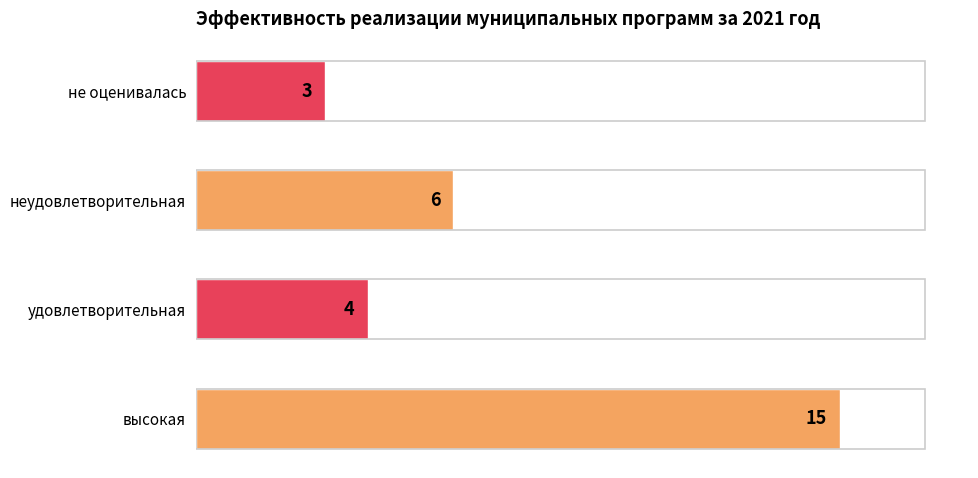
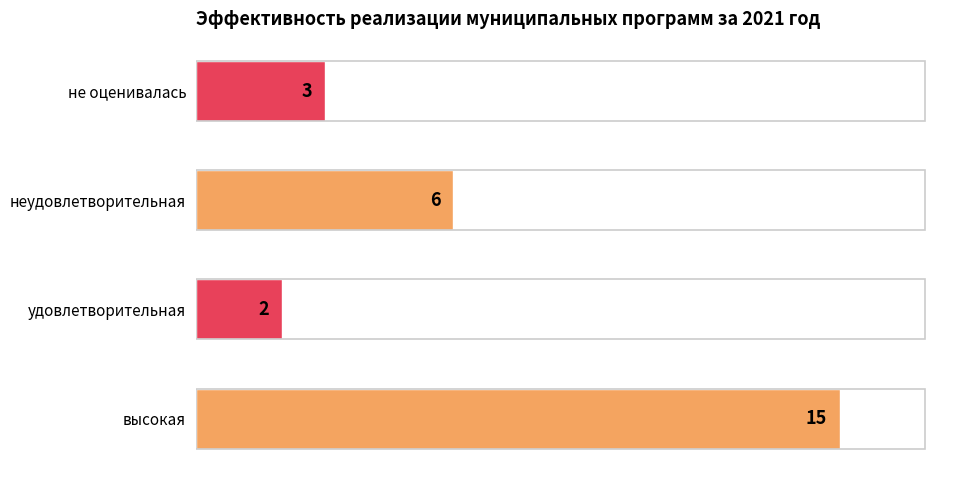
  {
    "не оценивалась": 3,
    "неудовлетворительная": 6,
-   "удовлетворительная": 4,
+   "удовлетворительная": 2,
    "высокая": 15
  }
